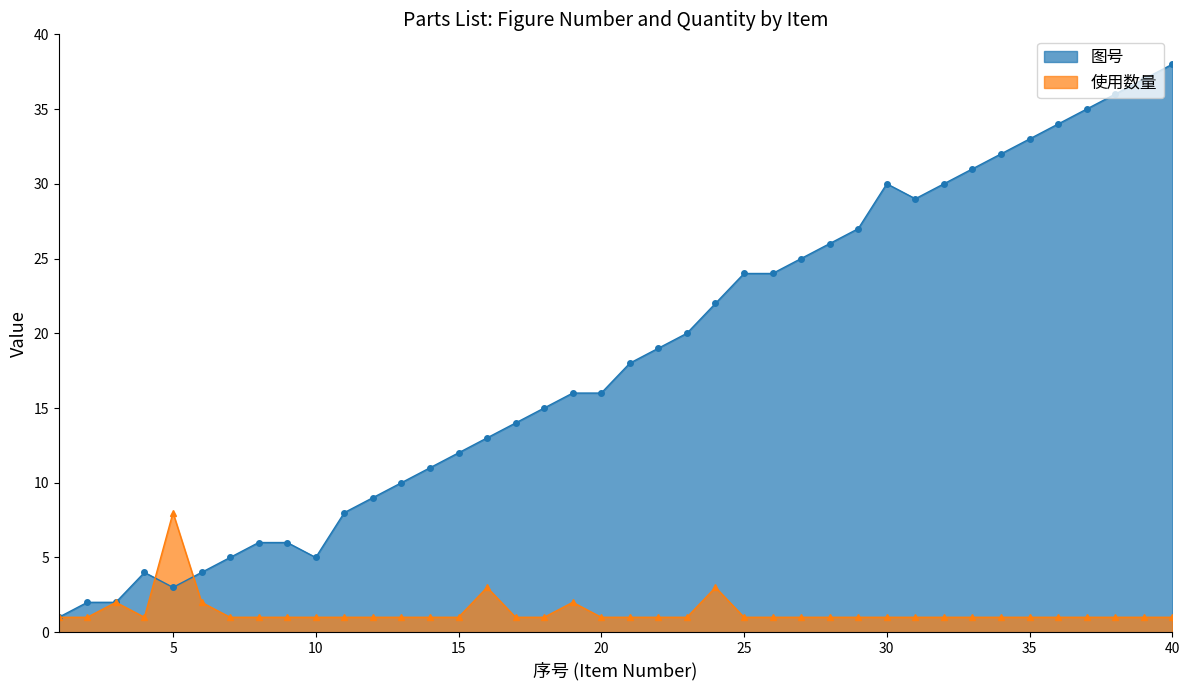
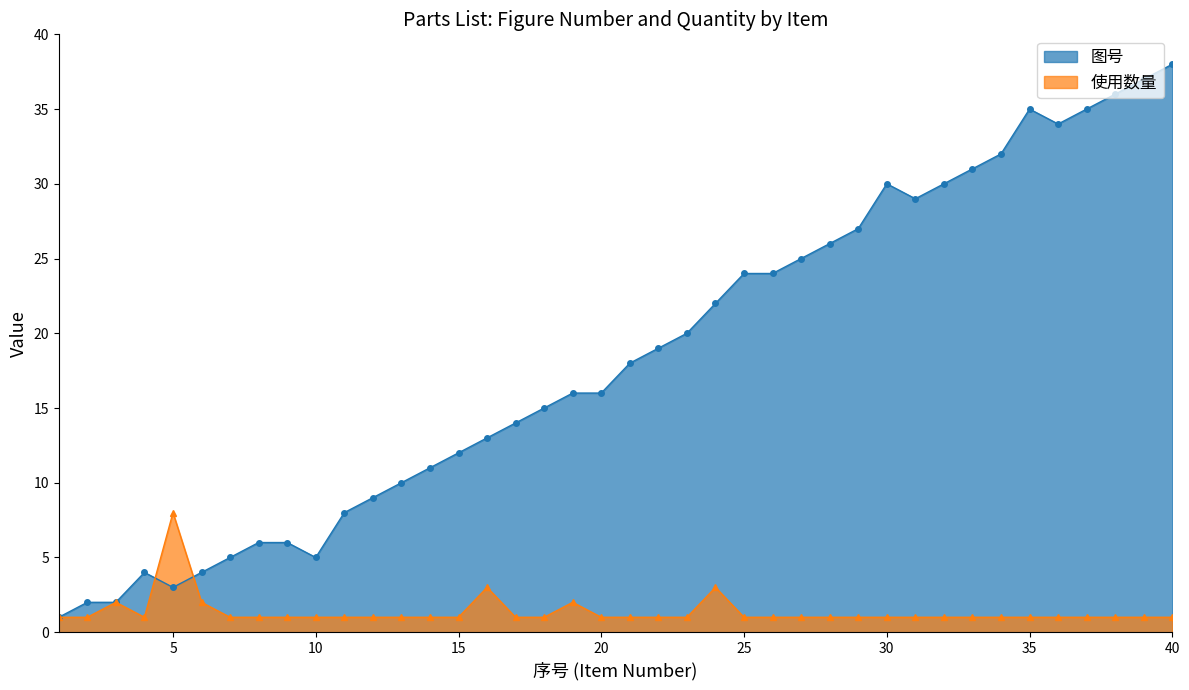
  {
    "图号": {
      "5": 3,
      "10": 5,
      "15": 12,
      "20": 16,
      "25": 24,
      "30": 30,
-     "35": 33,
+     "35": 35,
      "40": 38
    },
    "使用数量": {
      "5": 8,
      "10": 1,
      "15": 1,
      "20": 1,
      "25": 1,
      "30": 1,
      "35": 1,
      "40": 1
    }
  }
